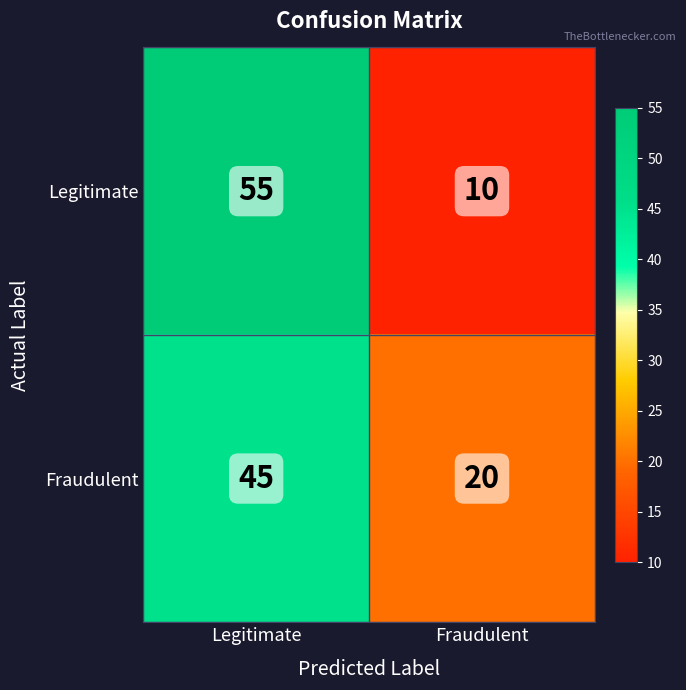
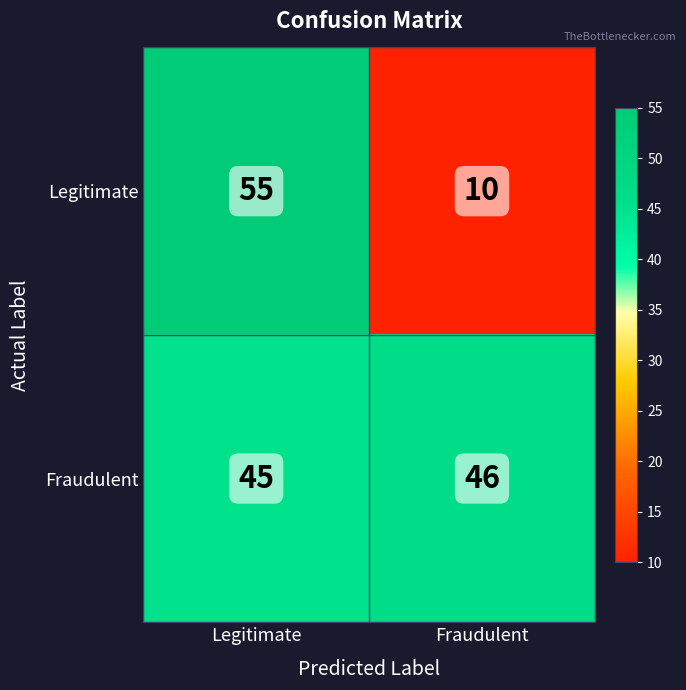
  {
    "Fraudulent": {
-     "Fraudulent": 20
+     "Fraudulent": 46
    }
  }
